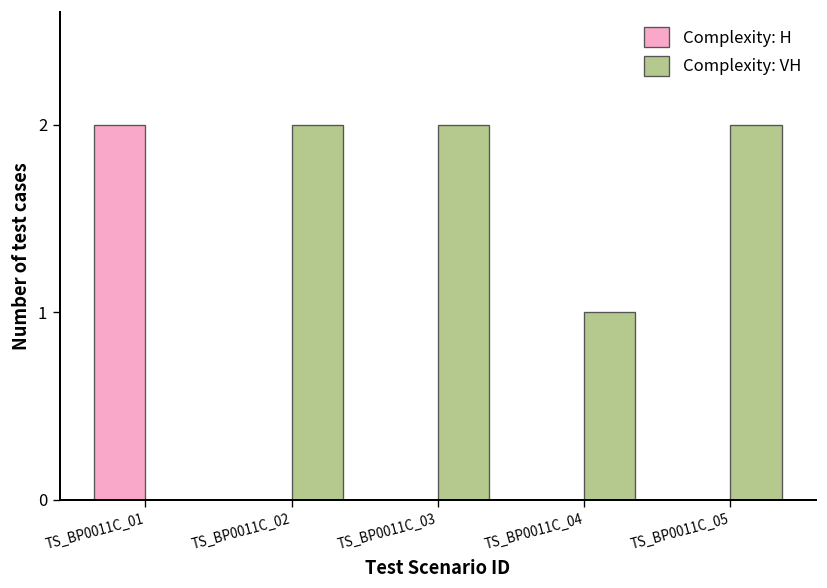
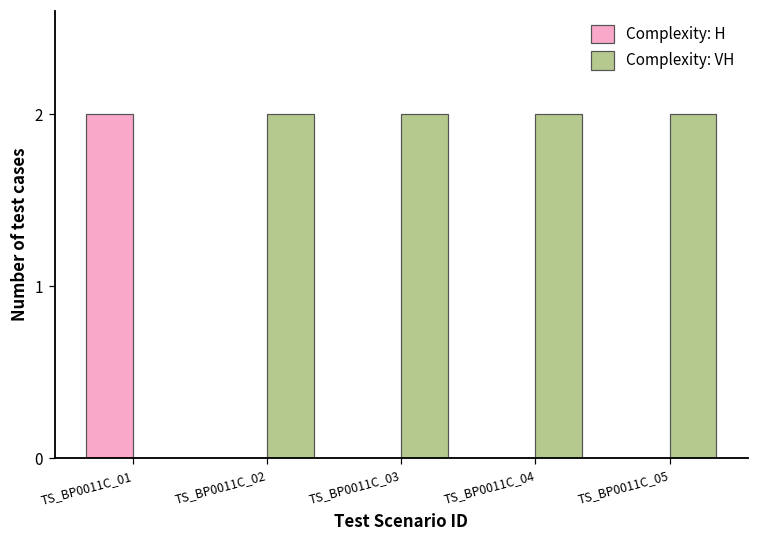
  {
    "Complexity: H": {
      "TS_BP0011C_01": 2,
      "TS_BP0011C_02": 0,
      "TS_BP0011C_03": 0,
      "TS_BP0011C_04": 0,
      "TS_BP0011C_05": 0
    },
    "Complexity: VH": {
      "TS_BP0011C_01": 0,
      "TS_BP0011C_02": 2,
      "TS_BP0011C_03": 2,
-     "TS_BP0011C_04": 1,
+     "TS_BP0011C_04": 2,
      "TS_BP0011C_05": 2
    }
  }
